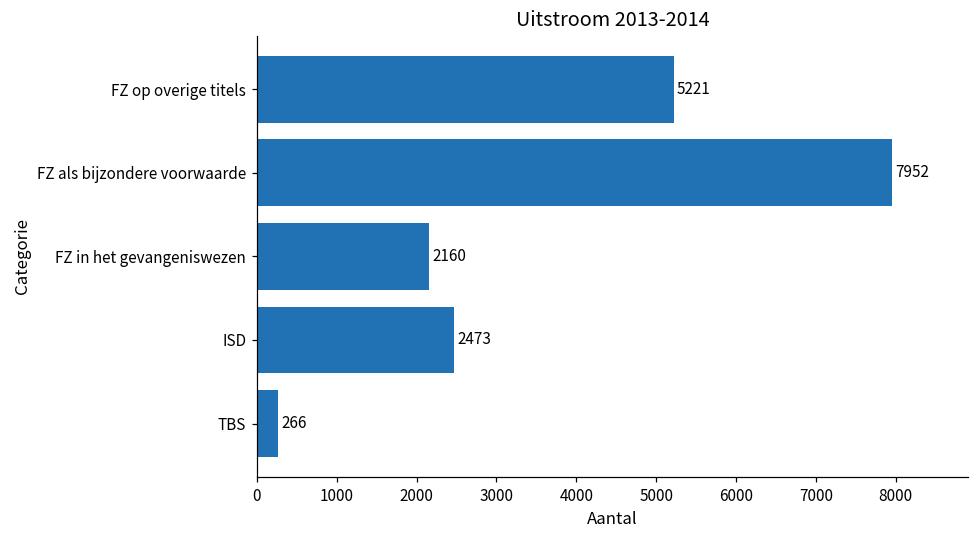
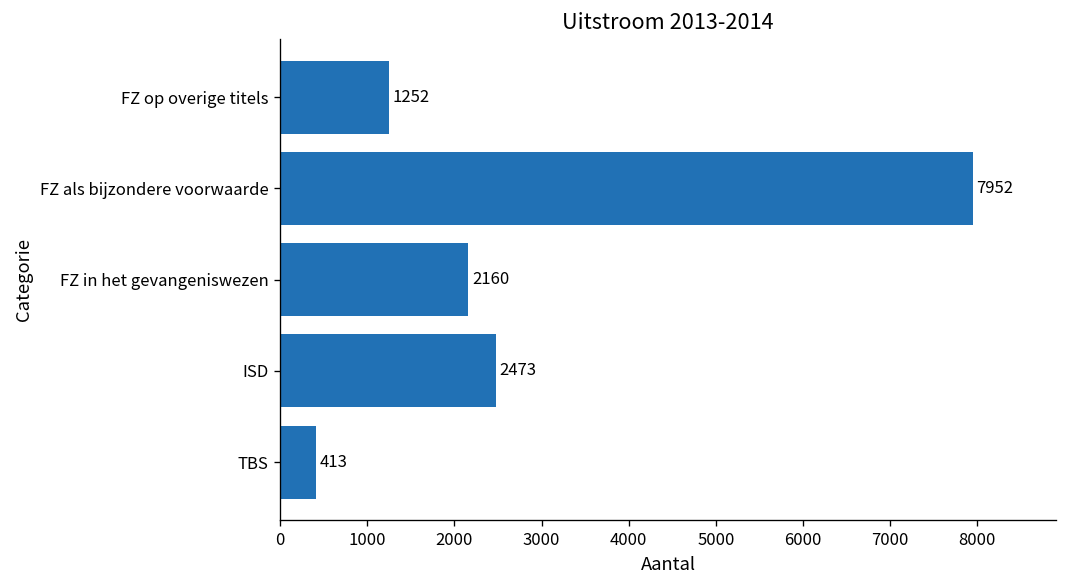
  {
-   "FZ op overige titels": 5221,
+   "FZ op overige titels": 1252,
    "FZ als bijzondere voorwaarde": 7952,
    "FZ in het gevangeniswezen": 2160,
    "ISD": 2473,
-   "TBS": 266
+   "TBS": 413
  }
